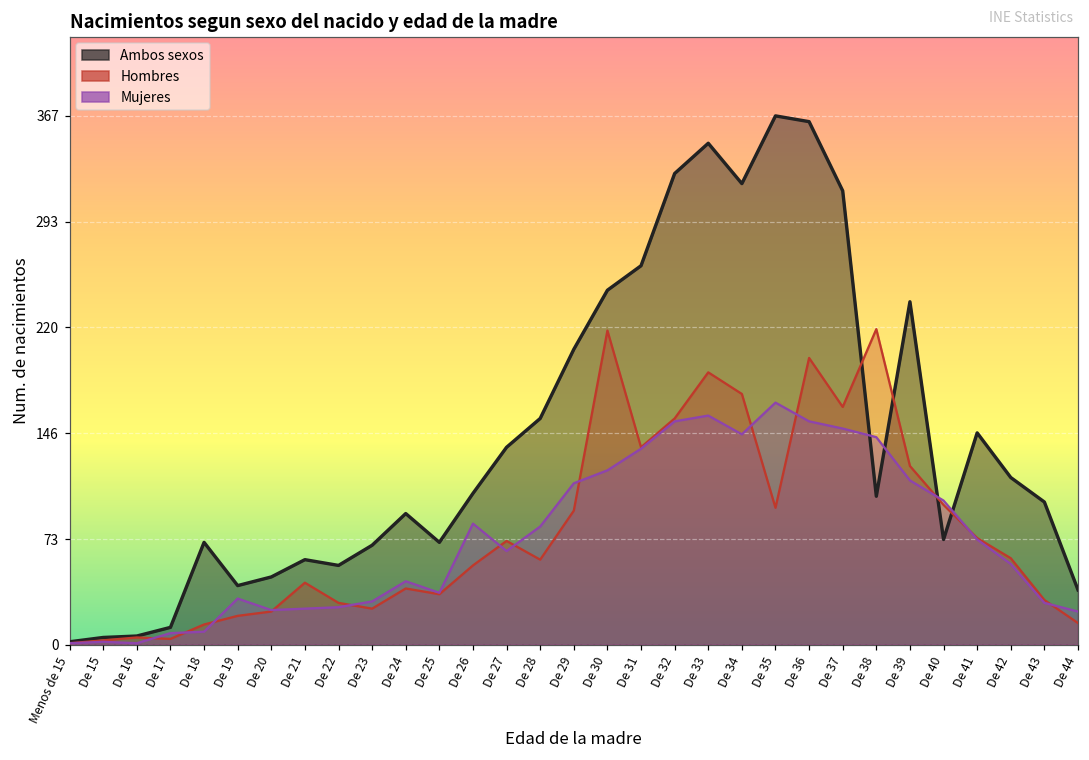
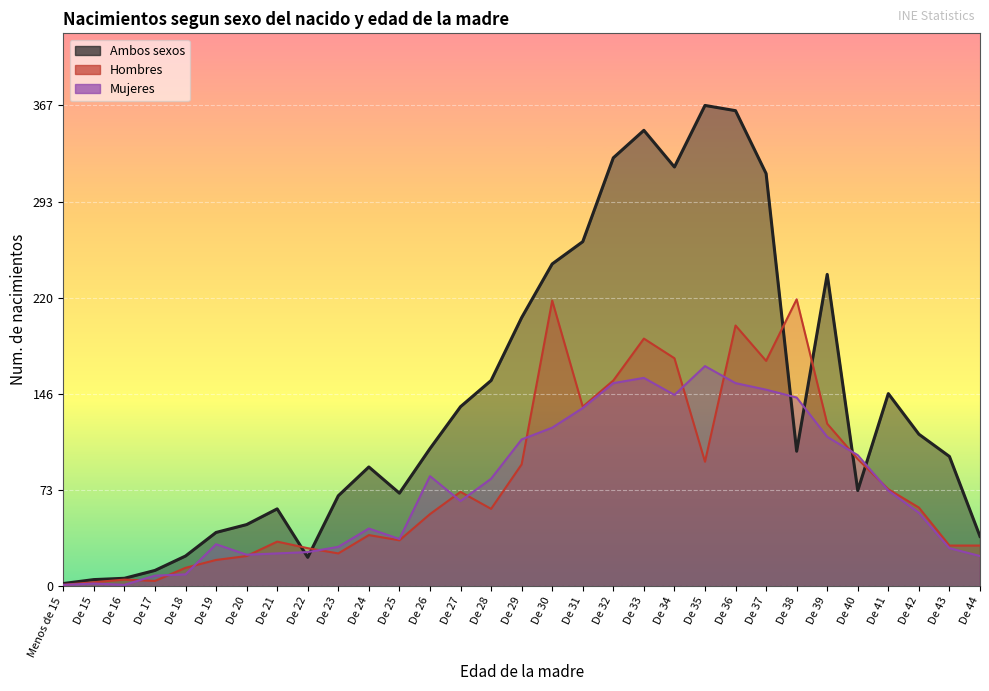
  {
    "Ambos sexos": {
      "De 15": 5,
      "De 17": 12,
-     "De 18": 71,
+     "De 18": 23,
      "De 19": 41,
      "De 20": 47,
      "De 21": 59,
-     "De 22": 55,
+     "De 22": 22,
      "De 23": 69,
      "De 24": 91,
      "De 25": 71,
      "De 26": 105,
      "De 27": 137,
      "De 28": 157,
      "De 29": 205,
      "De 30": 246,
      "De 31": 263,
      "De 32": 327,
      "De 33": 348,
      "De 34": 320,
      "De 35": 367,
      "De 36": 363,
      "De 37": 315,
      "De 38": 103,
      "De 39": 238,
      "De 40": 73,
      "De 41": 147,
      "De 42": 116,
      "De 43": 99,
      "De 44": 38
    },
    "Hombres": {
      "De 17": 4,
      "De 18": 14,
      "De 19": 20,
-     "De 21": 43,
+     "De 21": 34,
      "De 22": 29,
      "De 23": 25,
      "De 24": 39,
      "De 26": 55,
      "De 27": 72,
      "De 28": 59,
      "De 29": 93,
      "De 30": 218,
      "De 32": 157,
      "De 33": 189,
      "De 34": 174,
      "De 35": 95,
      "De 36": 199,
-     "De 37": 165,
+     "De 37": 172,
      "De 38": 219,
      "De 39": 124,
      "De 40": 97,
      "De 42": 60,
      "De 43": 31,
-     "De 44": 15
+     "De 44": 31
    },
    "Mujeres": {
      "De 16": 1,
      "De 17": 8,
      "De 18": 9,
      "De 19": 32,
      "De 21": 25,
      "De 22": 26,
      "De 23": 30,
      "De 24": 44,
      "De 26": 84,
      "De 27": 65,
      "De 28": 82,
      "De 29": 112,
      "De 30": 121,
      "De 32": 155,
      "De 33": 159,
      "De 34": 146,
      "De 35": 168,
      "De 36": 155,
      "De 37": 150,
      "De 38": 144,
      "De 39": 114,
      "De 40": 100,
      "De 42": 56,
      "De 43": 29,
      "De 44": 23
    }
  }
